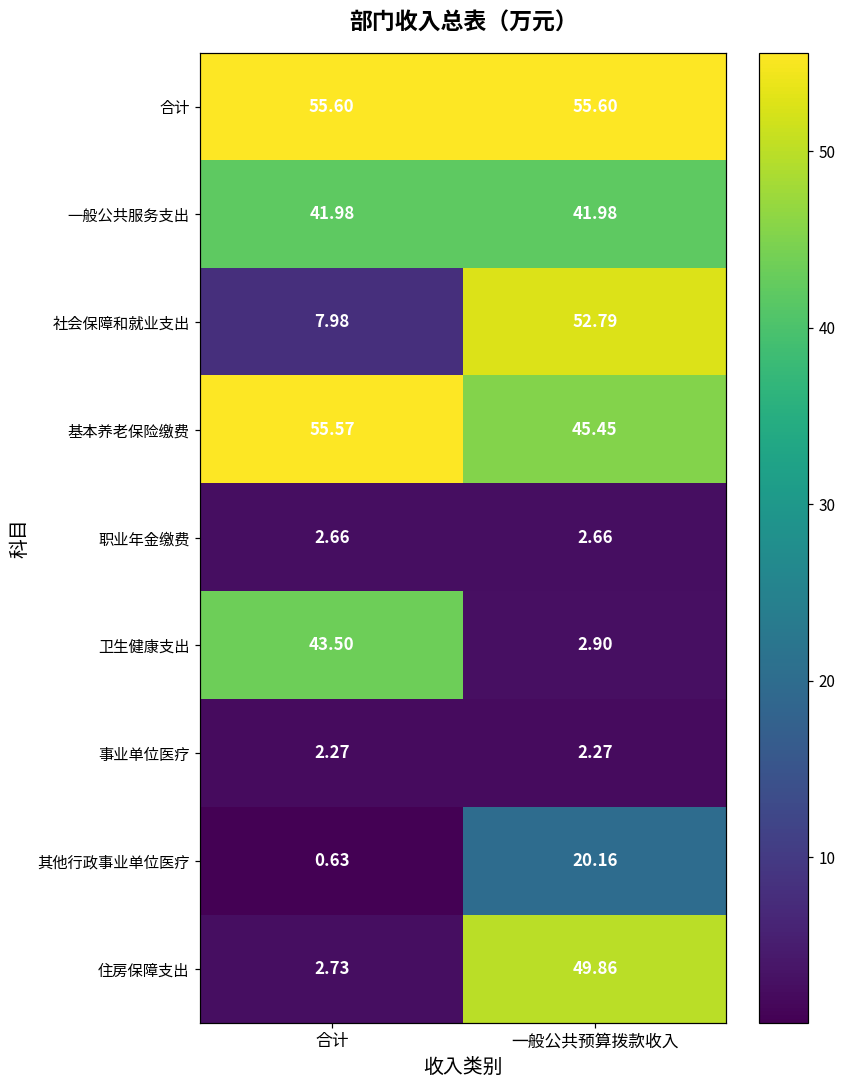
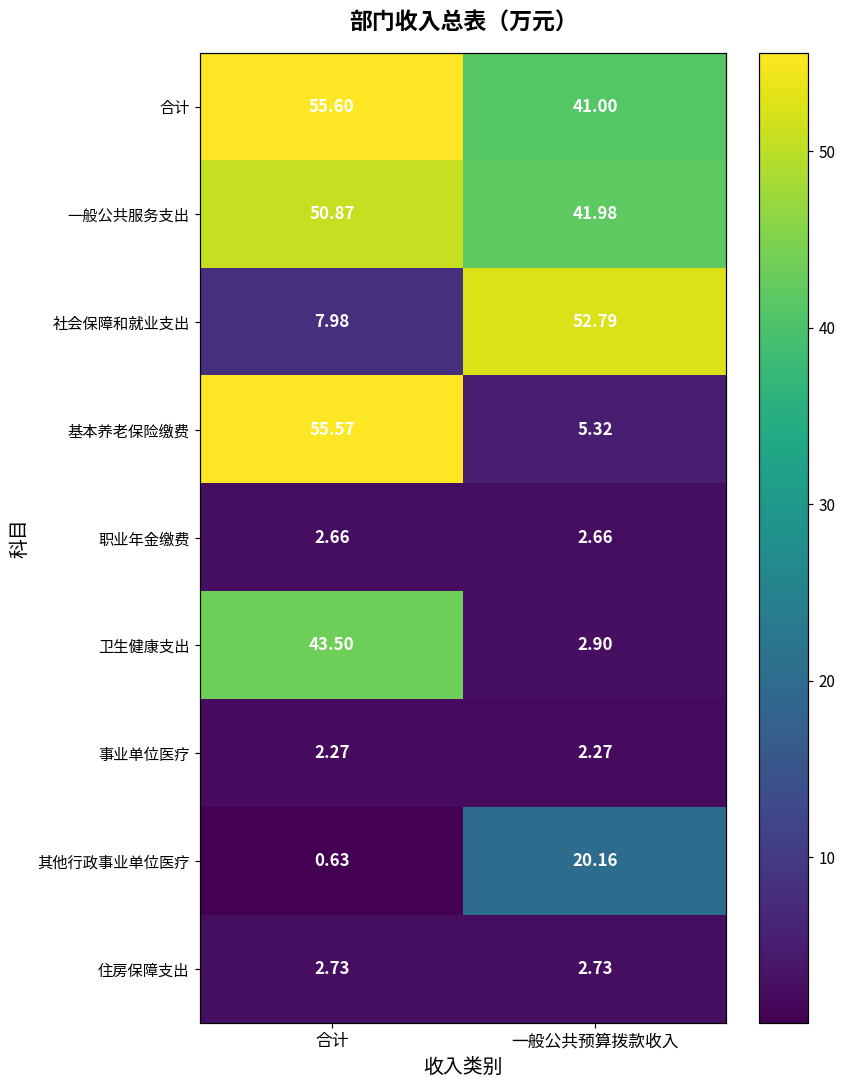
  {
    "合计": {
      "合计": 55.60,
-     "一般公共预算拨款收入": 55.60
+     "一般公共预算拨款收入": 41.00
    },
    "一般公共服务支出": {
-     "合计": 41.98,
+     "合计": 50.87,
      "一般公共预算拨款收入": 41.98
    },
    "社会保障和就业支出": {
      "合计": 7.98,
      "一般公共预算拨款收入": 52.79
    },
    "基本养老保险缴费": {
      "合计": 55.57,
-     "一般公共预算拨款收入": 45.45
+     "一般公共预算拨款收入": 5.32
    },
    "职业年金缴费": {
      "合计": 2.66,
      "一般公共预算拨款收入": 2.66
    },
    "卫生健康支出": {
      "合计": 43.50,
      "一般公共预算拨款收入": 2.90
    },
    "事业单位医疗": {
      "合计": 2.27,
      "一般公共预算拨款收入": 2.27
    },
    "其他行政事业单位医疗": {
      "合计": 0.63,
      "一般公共预算拨款收入": 20.16
    },
    "住房保障支出": {
      "合计": 2.73,
-     "一般公共预算拨款收入": 49.86
+     "一般公共预算拨款收入": 2.73
    }
  }
